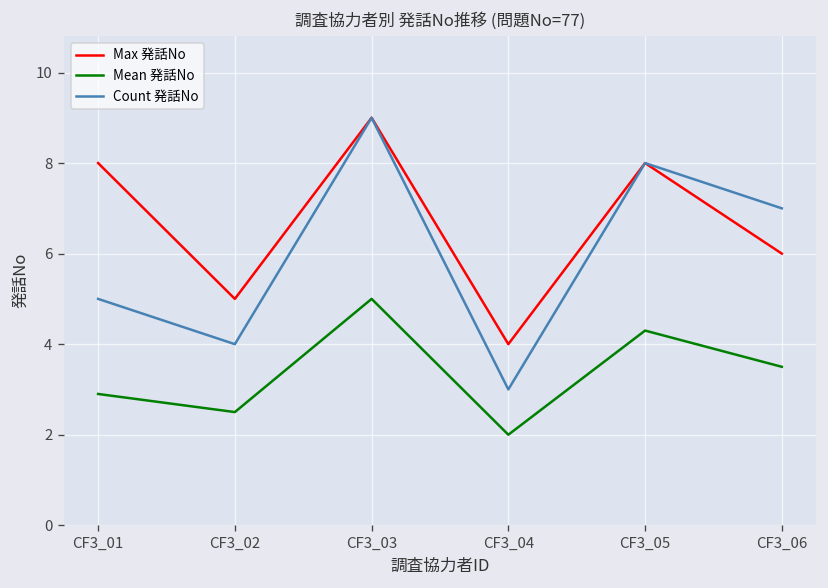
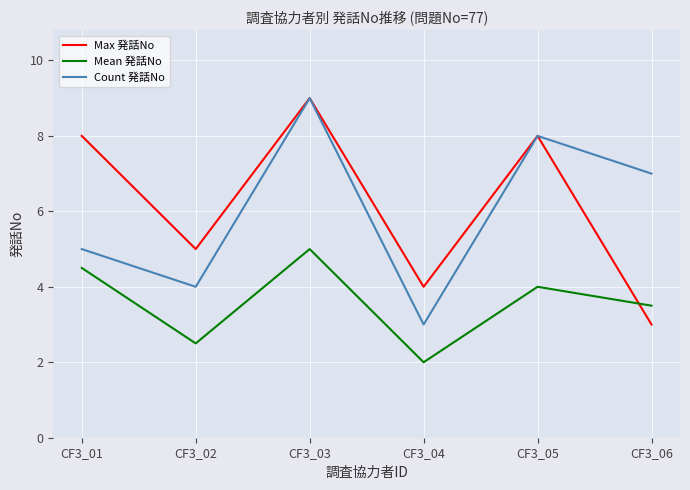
  {
    "Max 発話No": {
      "CF3_01": 8,
      "CF3_02": 5,
      "CF3_04": 4,
-     "CF3_06": 6
+     "CF3_06": 3
    },
    "Mean 発話No": {
-     "CF3_01": 2.9,
+     "CF3_01": 4.5,
      "CF3_02": 2.5,
      "CF3_03": 5.0,
      "CF3_04": 2.0,
-     "CF3_05": 4.3,
+     "CF3_05": 4.0,
      "CF3_06": 3.5
    },
    "Count 発話No": {
      "CF3_01": 5.0,
      "CF3_02": 4.0,
      "CF3_04": 3.0,
      "CF3_06": 7.0
    }
  }
